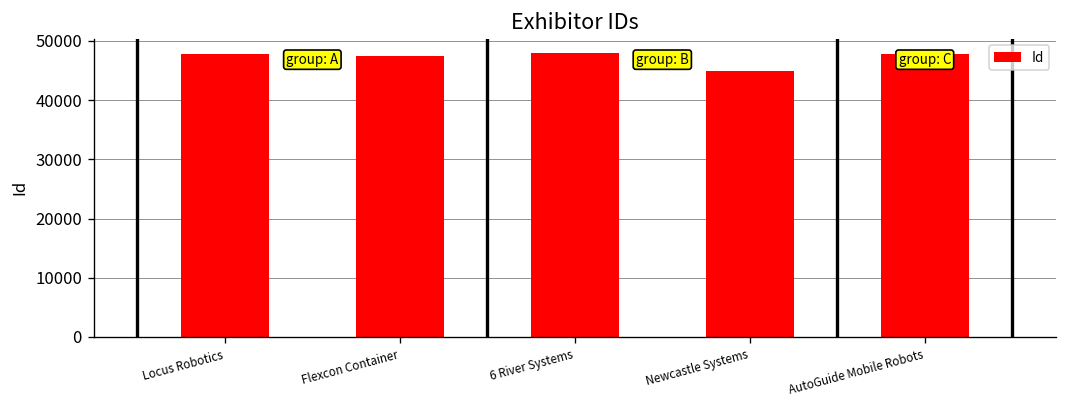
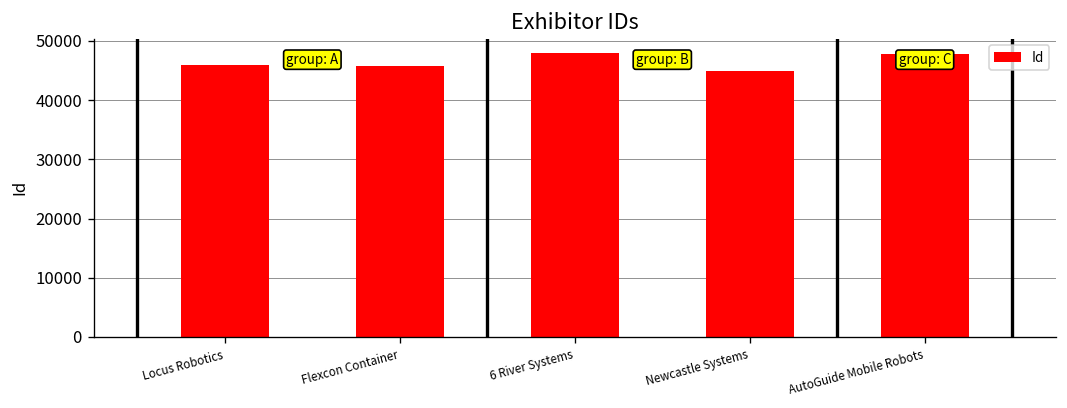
  {
-   "Locus Robotics": 48000,
-   "Flexcon Container": 47000,
+   "Locus Robotics": 46000,
+   "Flexcon Container": 46000,
    "6 River Systems": 48000,
    "Newcastle Systems": 45000
  }
